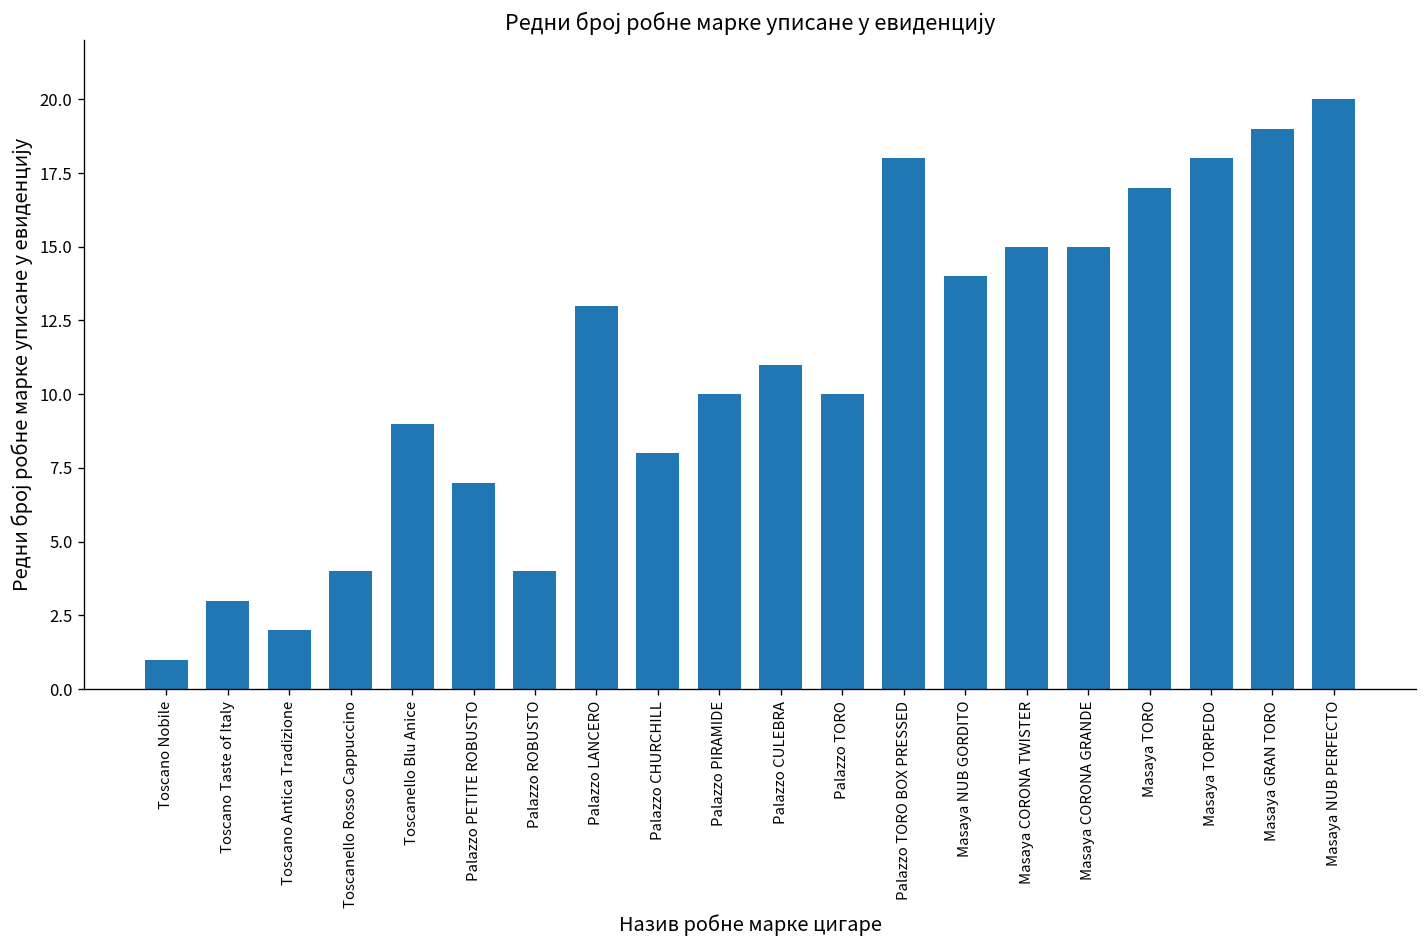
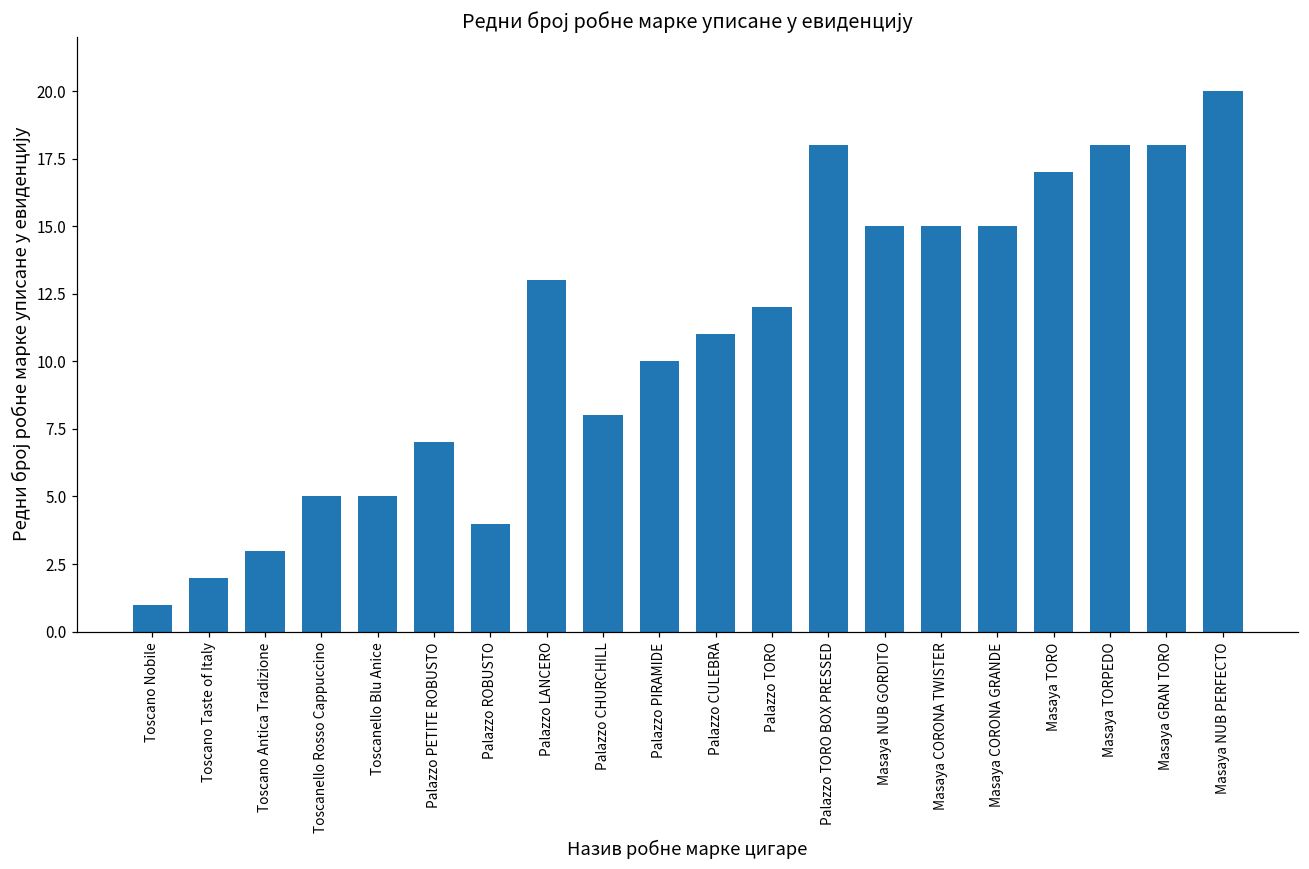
  {
    "Toscano Nobile": 1,
-   "Toscano Taste of Italy": 3,
-   "Toscano Antica Tradizione": 2,
-   "Toscanello Rosso Cappuccino": 4,
-   "Toscanello Blu Anice": 9,
+   "Toscano Taste of Italy": 2,
+   "Toscano Antica Tradizione": 3,
+   "Toscanello Rosso Cappuccino": 5,
+   "Toscanello Blu Anice": 5,
    "Palazzo PETITE ROBUSTO": 7,
    "Palazzo ROBUSTO": 4,
    "Palazzo LANCERO": 13,
    "Palazzo CHURCHILL": 8,
    "Palazzo PIRAMIDE": 10,
    "Palazzo CULEBRA": 11,
-   "Palazzo TORO": 10,
+   "Palazzo TORO": 12,
    "Palazzo TORO BOX PRESSED": 18,
-   "Masaya NUB GORDITO": 14,
+   "Masaya NUB GORDITO": 15,
    "Masaya CORONA TWISTER": 15,
    "Masaya CORONA GRANDE": 15,
    "Masaya TORO": 17,
    "Masaya TORPEDO": 18,
-   "Masaya GRAN TORO": 19,
+   "Masaya GRAN TORO": 18,
    "Masaya NUB PERFECTO": 20
  }
